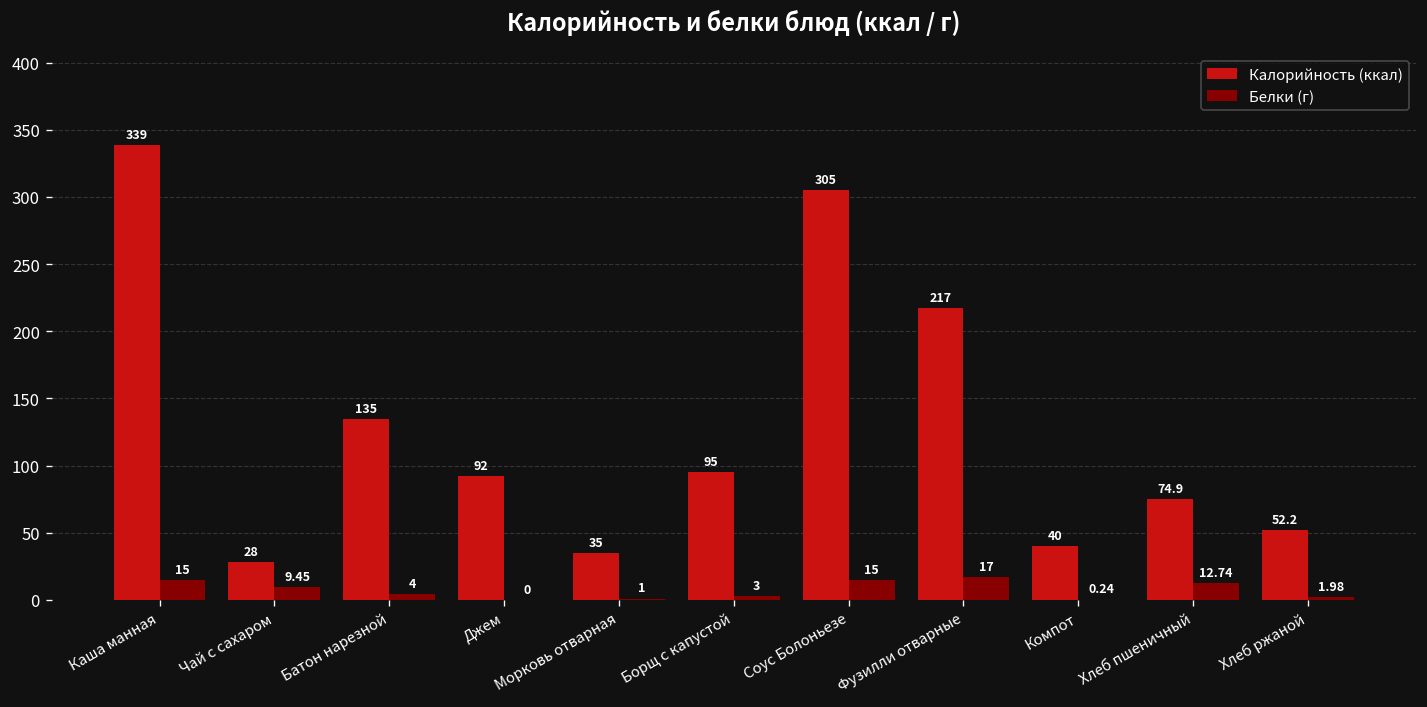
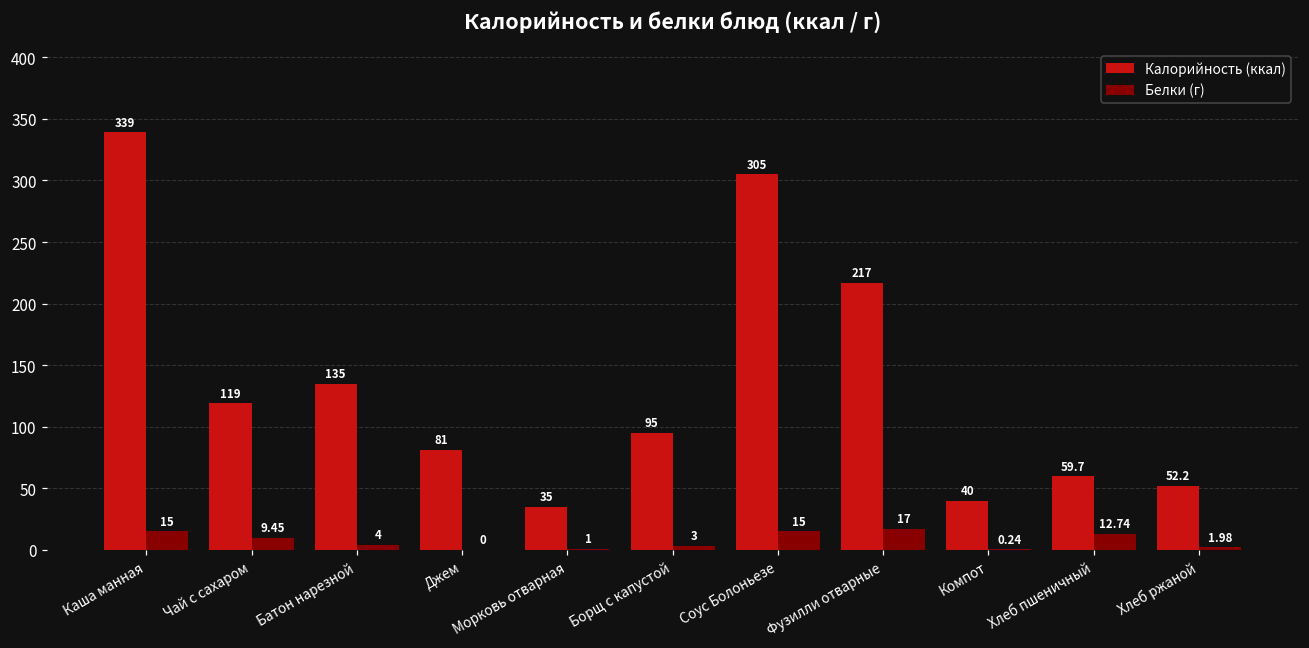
  {
    "Калорийность (ккал)": {
      "Каша манная": 339,
-     "Чай с сахаром": 28,
+     "Чай с сахаром": 119,
      "Батон нарезной": 135,
-     "Джем": 92,
+     "Джем": 81,
      "Морковь отварная": 35,
      "Борщ с капустой": 95,
      "Соус Болоньезе": 305,
      "Фузилли отварные": 217,
      "Компот": 40,
-     "Хлеб пшеничный": 74.9,
+     "Хлеб пшеничный": 59.7,
      "Хлеб ржаной": 52.2
    },
    "Белки (г)": {
      "Каша манная": 15,
      "Чай с сахаром": 9.45,
      "Батон нарезной": 4,
      "Джем": 0,
      "Морковь отварная": 1,
      "Борщ с капустой": 3,
      "Соус Болоньезе": 15,
      "Фузилли отварные": 17,
      "Компот": 0.24,
      "Хлеб пшеничный": 12.74,
      "Хлеб ржаной": 1.98
    }
  }
